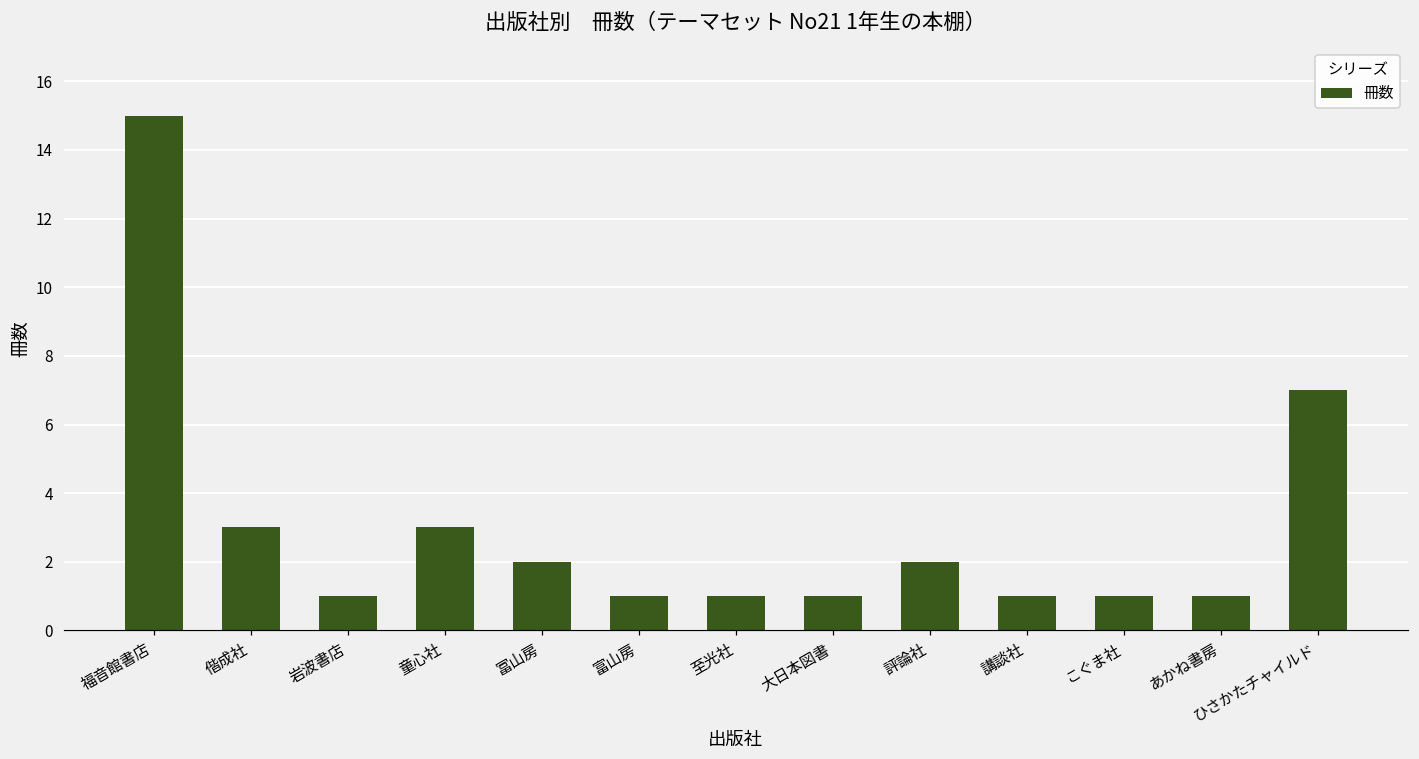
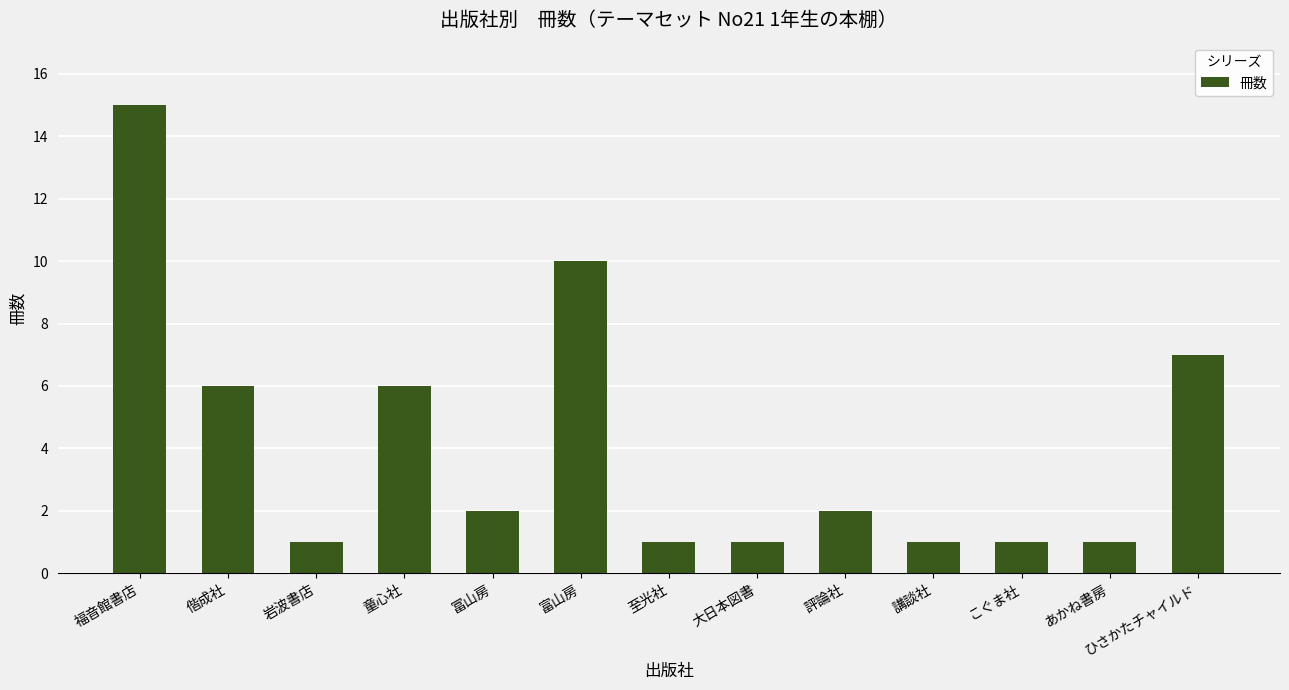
  {
    "福音館書店": 15,
-   "偕成社": 3,
+   "偕成社": 6,
    "岩波書店": 1,
-   "童心社": 3,
+   "童心社": 6,
    "冨山房": 2,
-   "富山房": 1,
+   "富山房": 10,
    "至光社": 1,
    "大日本図書": 1,
    "評論社": 2,
    "講談社": 1,
    "こぐま社": 1,
    "あかね書房": 1,
    "ひさかたチャイルド": 7
  }
